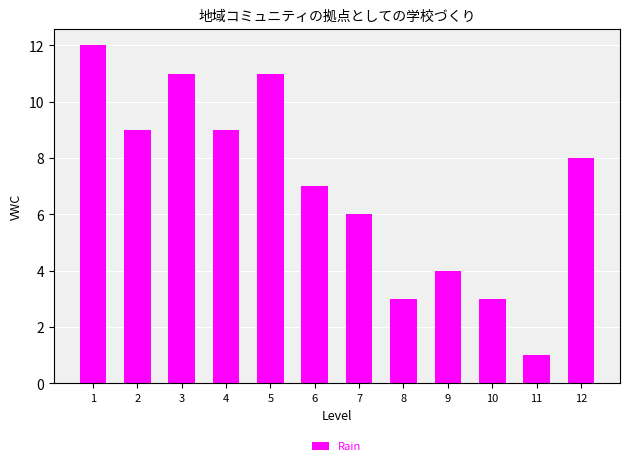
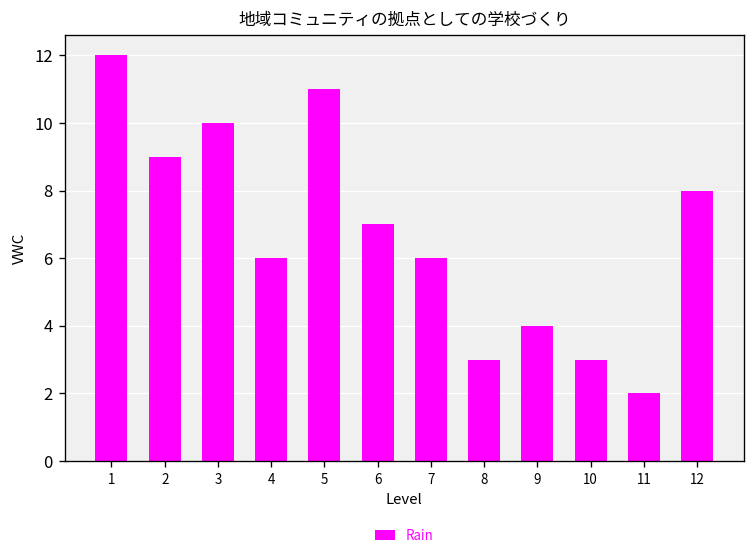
  {
    "1": 12,
    "2": 9,
-   "3": 11,
-   "4": 9,
+   "3": 10,
+   "4": 6,
    "5": 11,
    "6": 7,
    "7": 6,
    "8": 3,
    "9": 4,
    "10": 3,
-   "11": 1,
+   "11": 2,
    "12": 8
  }
